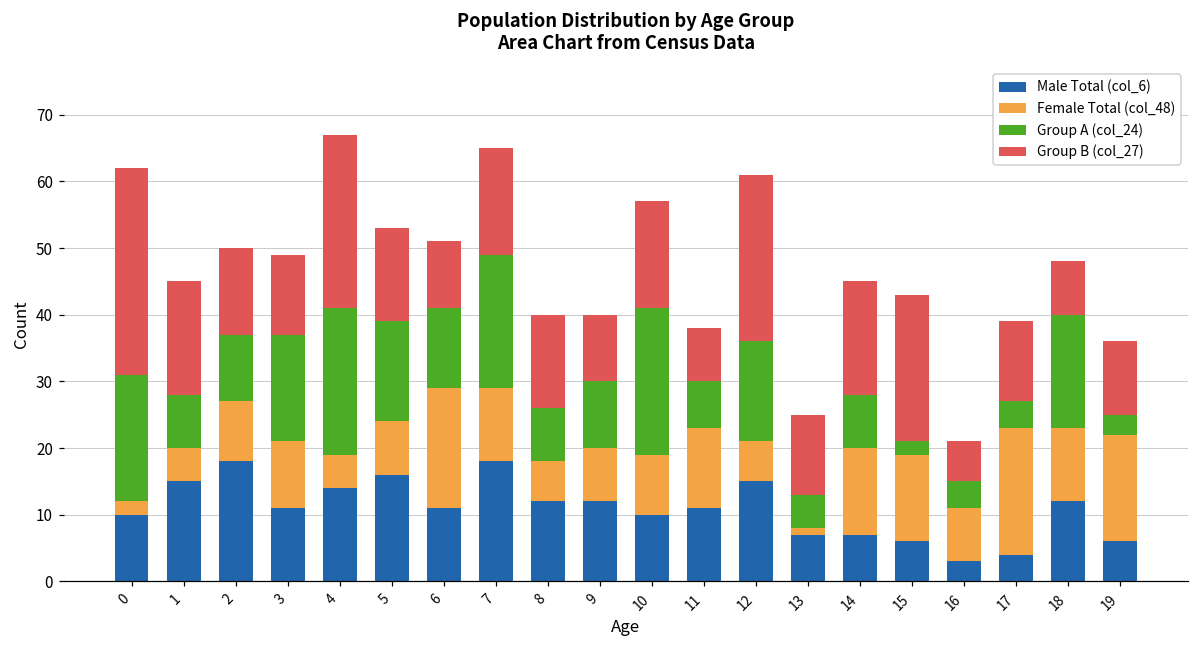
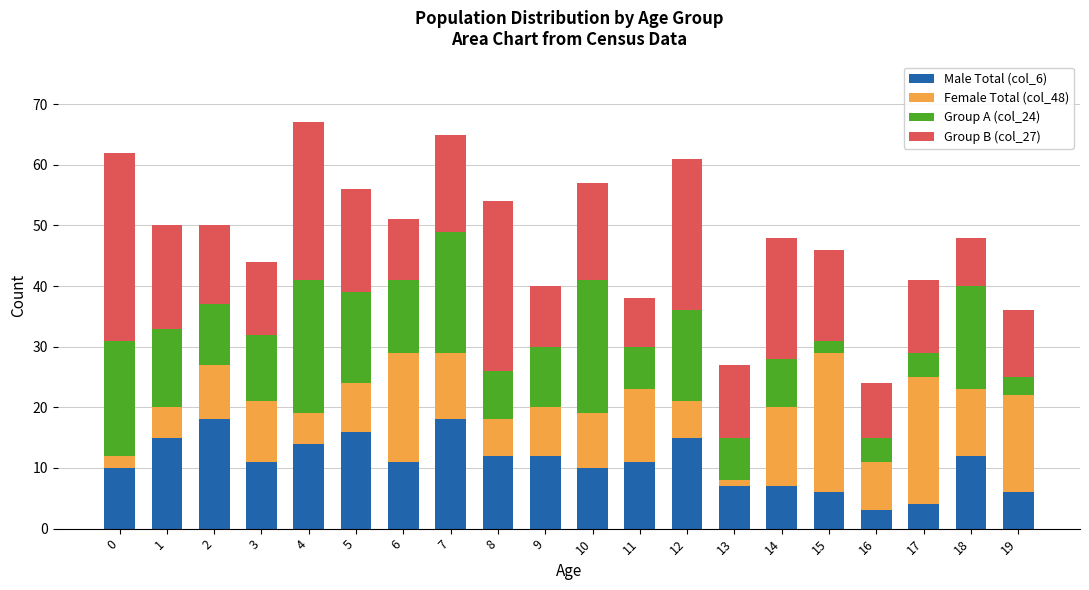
  {
    "Male Total (col_6)": {
      "0": 10,
      "1": 15,
      "2": 18,
      "3": 11,
      "4": 14,
      "5": 16,
      "6": 11,
      "7": 18,
      "8": 12,
      "9": 12,
      "10": 10,
      "11": 11,
      "12": 15,
      "13": 7,
      "14": 7,
      "15": 6,
      "16": 3,
      "17": 4,
      "18": 12,
      "19": 6
    },
    "Female Total (col_48)": {
      "0": 2,
      "1": 5,
      "2": 9,
      "3": 10,
      "4": 5,
      "5": 8,
      "6": 18,
      "7": 11,
      "8": 6,
      "9": 8,
      "10": 9,
      "11": 12,
      "12": 6,
      "13": 1,
      "14": 13,
-     "15": 13,
+     "15": 23,
      "16": 8,
-     "17": 19,
+     "17": 21,
      "18": 11,
      "19": 16
    },
    "Group A (col_24)": {
      "0": 19,
-     "1": 8,
+     "1": 13,
      "2": 10,
-     "3": 16,
+     "3": 11,
      "4": 22,
      "5": 15,
      "6": 12,
      "7": 20,
      "8": 8,
      "9": 10,
      "10": 22,
      "11": 7,
      "12": 15,
-     "13": 5,
+     "13": 7,
      "14": 8,
      "15": 2,
      "16": 4,
      "17": 4,
      "18": 17,
      "19": 3
    },
    "Group B (col_27)": {
      "0": 31,
      "1": 17,
      "2": 13,
      "3": 12,
      "4": 26,
-     "5": 14,
+     "5": 17,
      "6": 10,
      "7": 16,
-     "8": 14,
+     "8": 28,
      "9": 10,
      "10": 16,
      "11": 8,
      "12": 25,
      "13": 12,
-     "14": 17,
-     "15": 22,
-     "16": 6,
+     "14": 20,
+     "15": 15,
+     "16": 9,
      "17": 12,
      "18": 8,
      "19": 11
    }
  }
